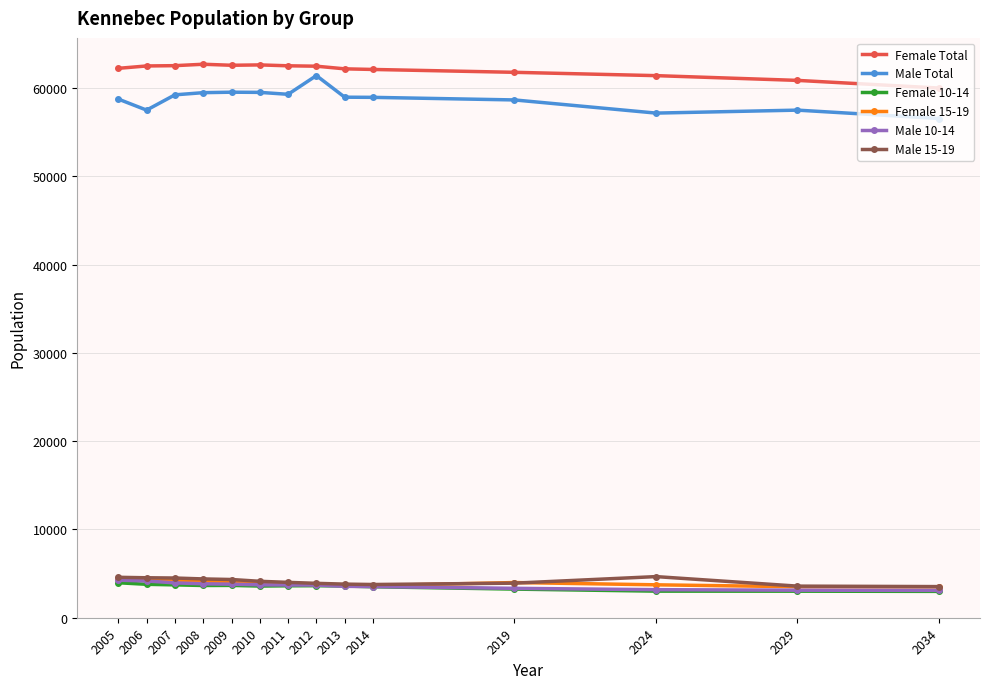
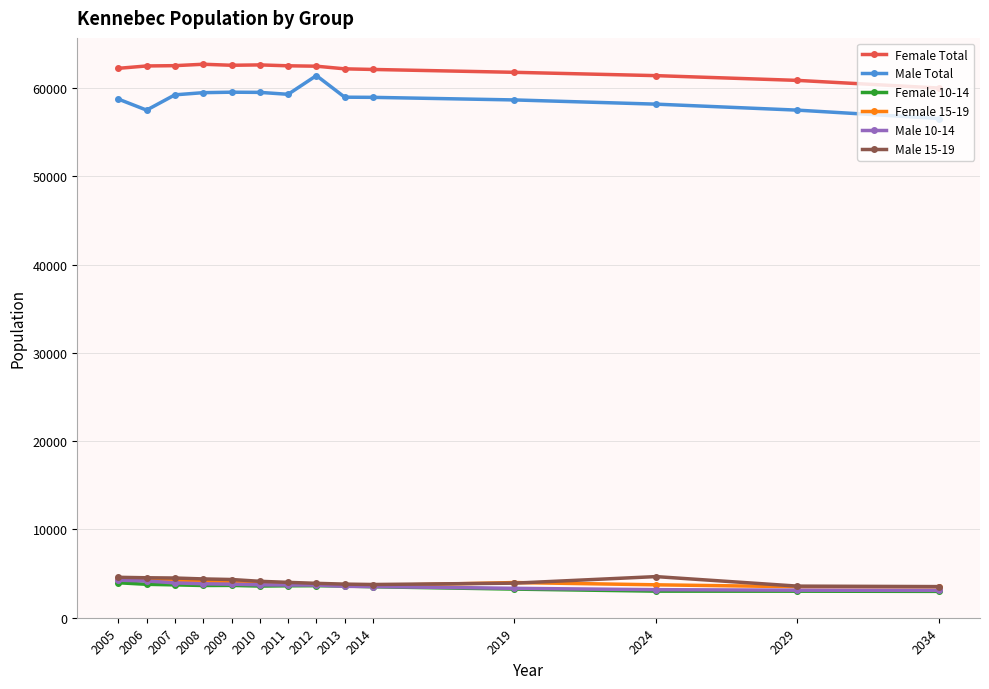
  {
    "Female Total": {
      "2005": 62000,
      "2006": 62000,
      "2007": 63000,
      "2008": 63000,
      "2009": 63000,
      "2010": 63000,
      "2011": 63000,
      "2012": 62000,
      "2013": 62000,
      "2014": 62000,
      "2019": 62000,
      "2024": 61000,
      "2029": 61000
    },
    "Male Total": {
      "2005": 59000,
      "2006": 57000,
      "2007": 59000,
      "2008": 59000,
      "2009": 60000,
      "2010": 59000,
      "2011": 59000,
      "2012": 61000,
      "2013": 59000,
      "2014": 59000,
      "2019": 59000,
-     "2024": 57000,
+     "2024": 58000,
      "2029": 57000
    },
    "Female 10-14": {
      "2005": 4000,
      "2006": 4000
    },
    "Female 15-19": {
      "2024": 4000
    },
    "Male 15-19": {
      "2024": 5000
    }
  }
